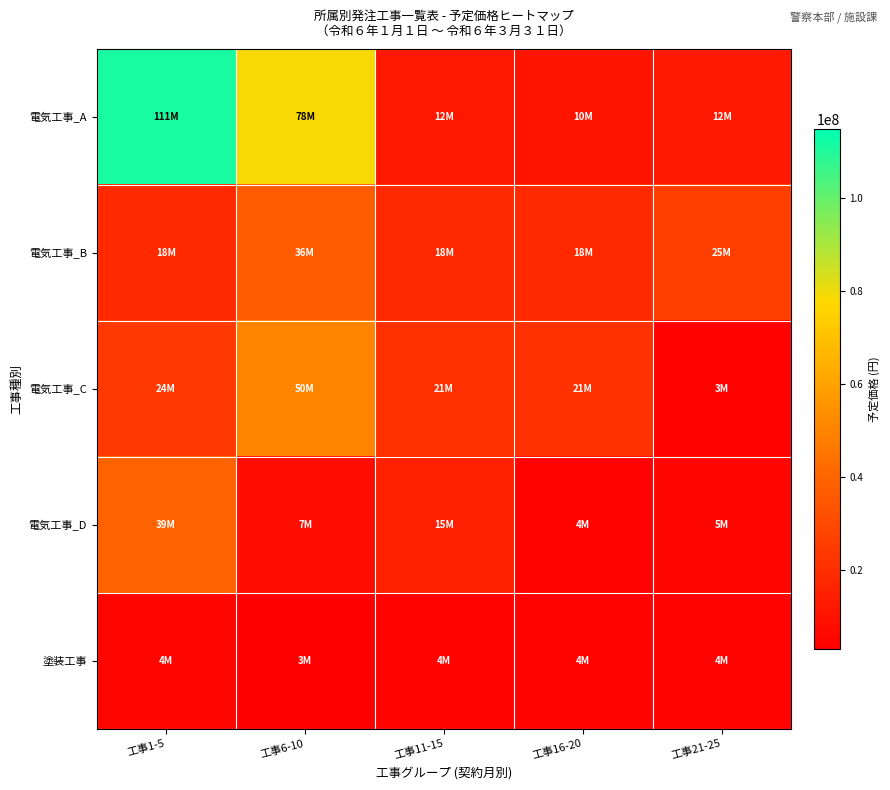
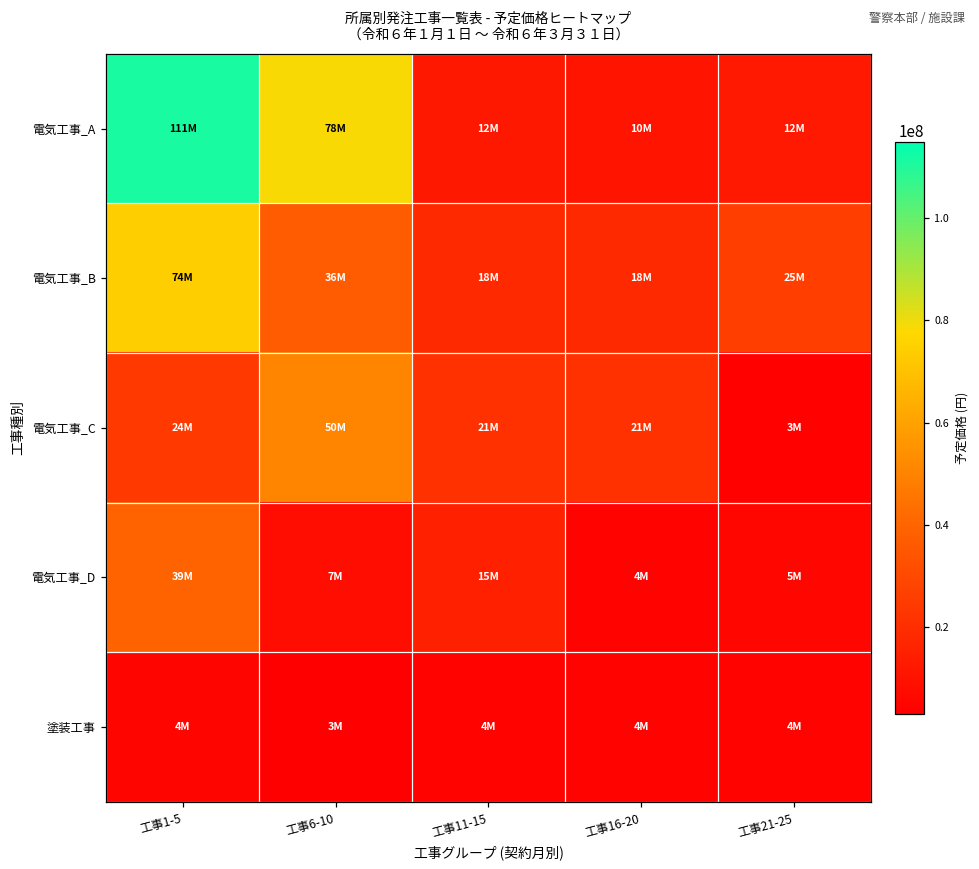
  {
    "電気工事_A": {
      "工事1-5": "111M",
      "工事6-10": "78M",
      "工事11-15": "12M",
      "工事16-20": "10M",
      "工事21-25": "12M"
    },
    "電気工事_B": {
-     "工事1-5": "18M",
+     "工事1-5": "74M",
      "工事6-10": "36M",
      "工事11-15": "18M",
      "工事16-20": "18M",
      "工事21-25": "25M"
    },
    "電気工事_C": {
      "工事1-5": "24M",
      "工事6-10": "50M",
      "工事11-15": "21M",
      "工事16-20": "21M",
      "工事21-25": "3M"
    },
    "電気工事_D": {
      "工事1-5": "39M",
      "工事6-10": "7M",
      "工事11-15": "15M",
      "工事16-20": "4M",
      "工事21-25": "5M"
    },
    "塗装工事": {
      "工事1-5": "4M",
      "工事6-10": "3M",
      "工事11-15": "4M",
      "工事16-20": "4M",
      "工事21-25": "4M"
    }
  }
